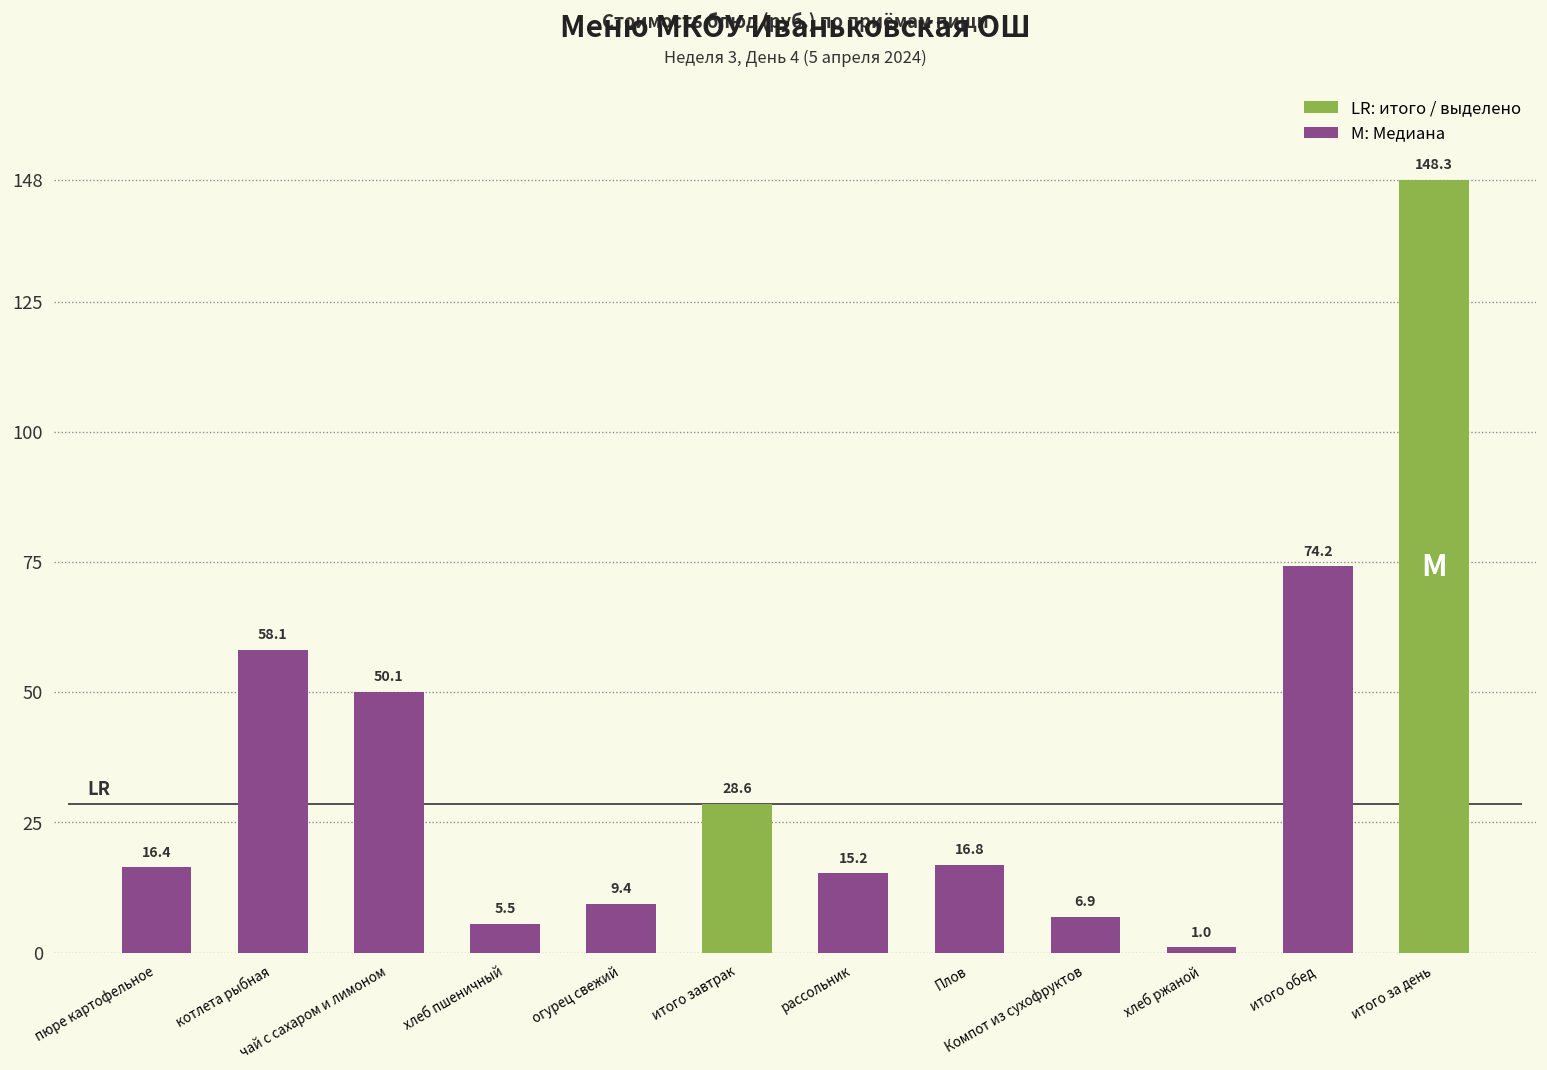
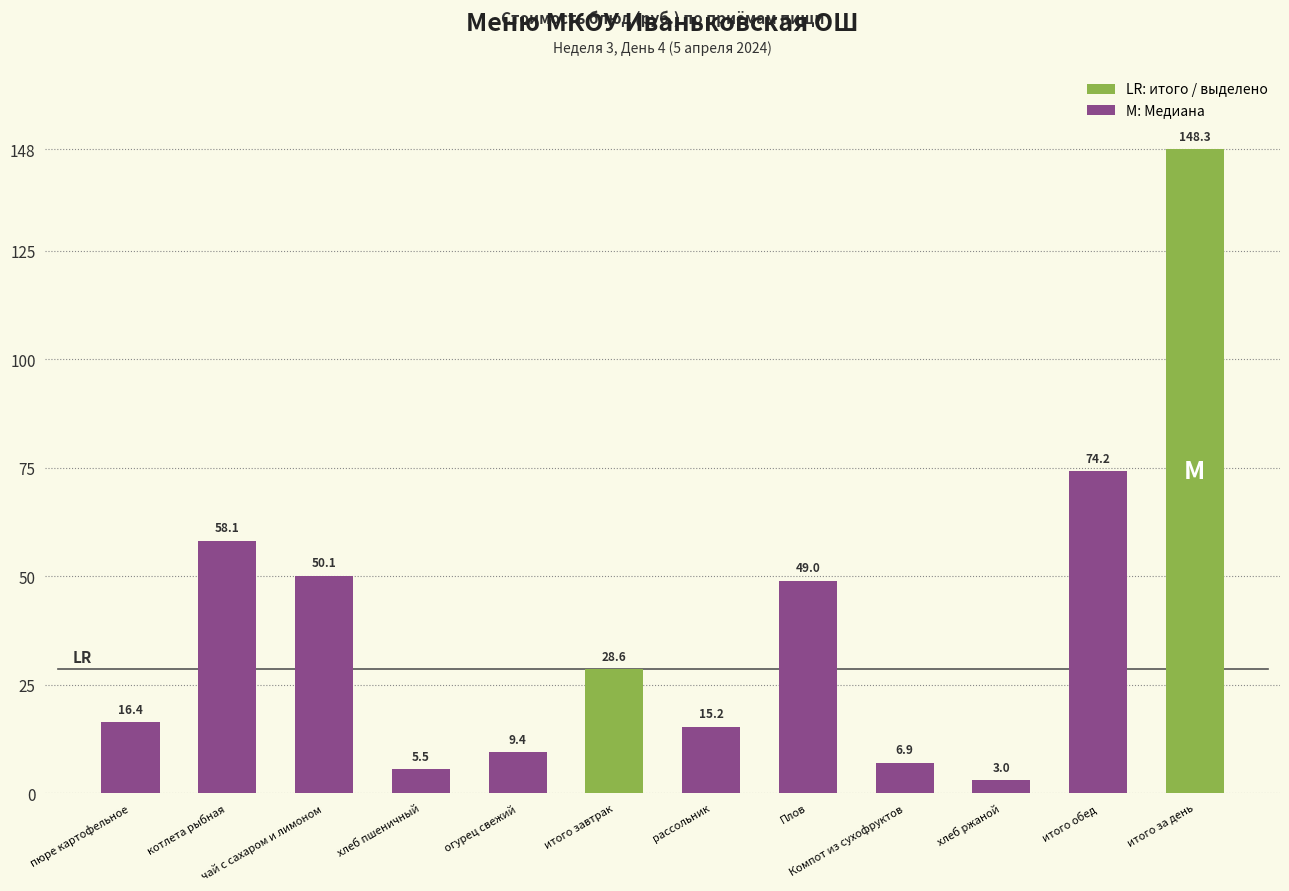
  {
    "пюре картофельное": 16.4,
    "котлета рыбная": 58.1,
    "чай с сахаром и лимоном": 50.1,
    "хлеб пшеничный": 5.5,
    "огурец свежий": 9.4,
    "итого завтрак": 28.6,
    "рассольник": 15.2,
-   "Плов": 16.8,
+   "Плов": 49.0,
    "Компот из сухофруктов": 6.9,
-   "хлеб ржаной": 1.0,
+   "хлеб ржаной": 3.0,
    "итого обед": 74.2,
    "итого за день": 148.3
  }
